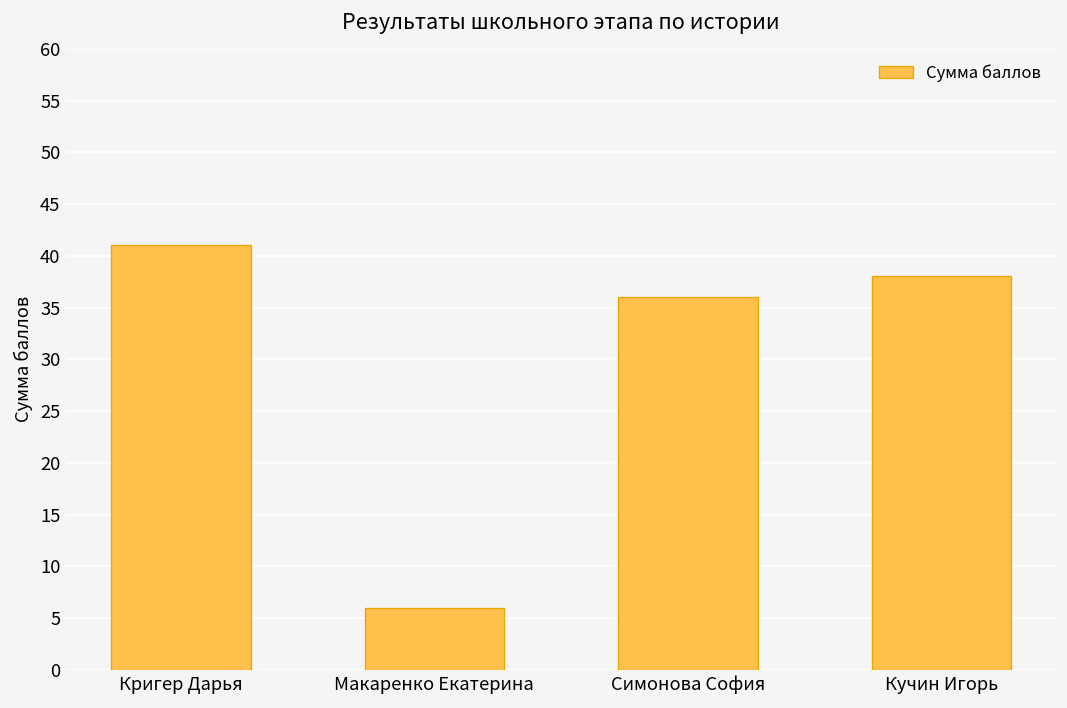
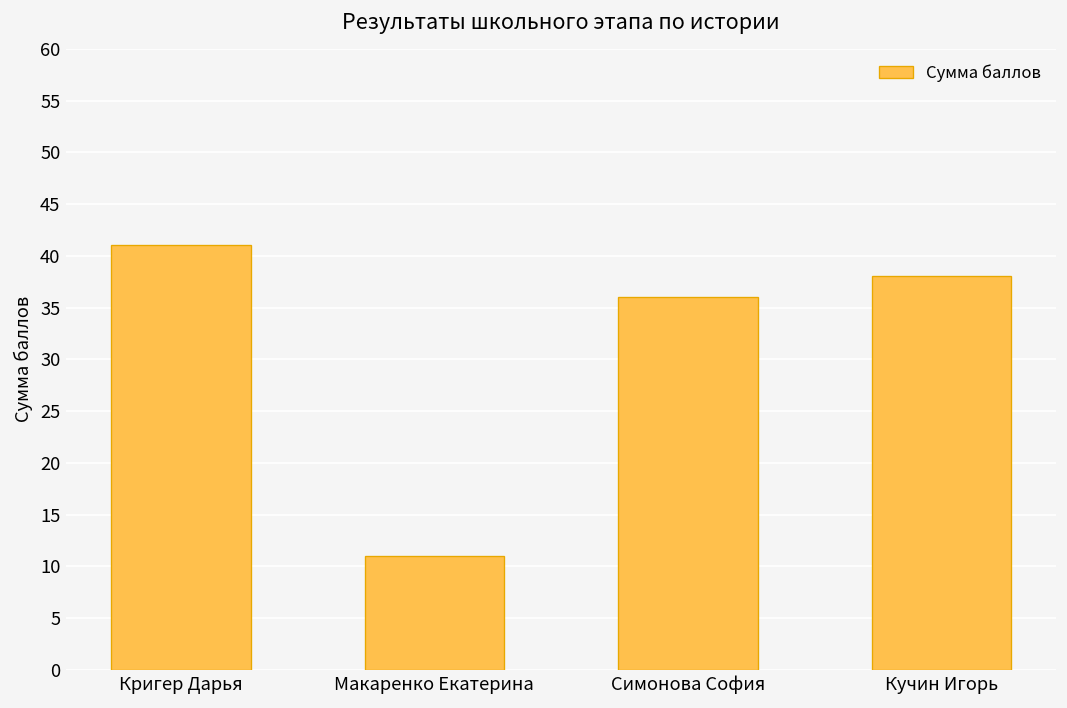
  {
    "Кригер Дарья": 41,
-   "Макаренко Екатерина": 6,
+   "Макаренко Екатерина": 11,
    "Симонова София": 36,
    "Кучин Игорь": 38
  }
